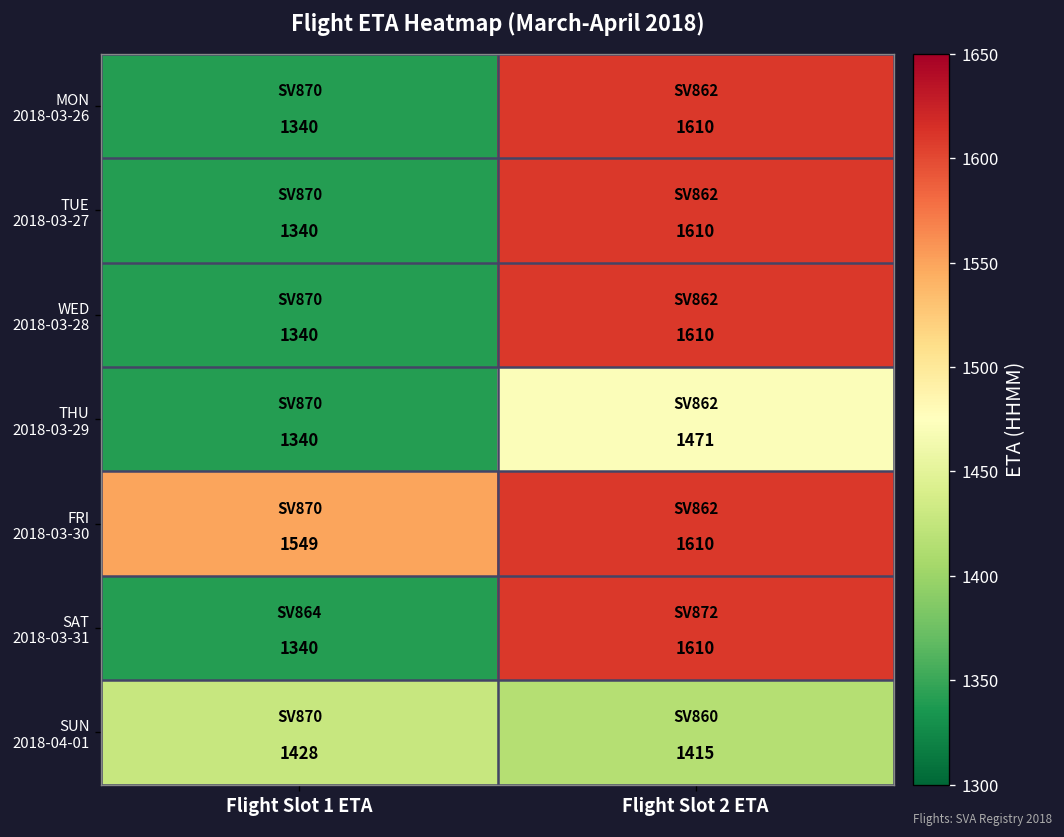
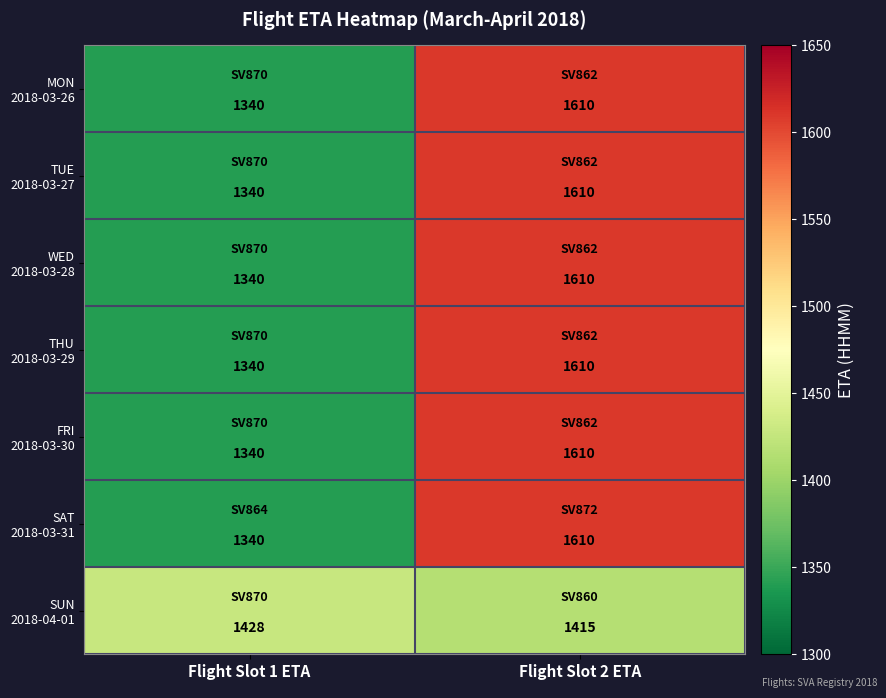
  {
    "THU 2018-03-29": {
-     "Flight Slot 2 ETA": 1471
+     "Flight Slot 2 ETA": 1610
    },
    "FRI 2018-03-30": {
-     "Flight Slot 1 ETA": 1549
+     "Flight Slot 1 ETA": 1340
    }
  }
